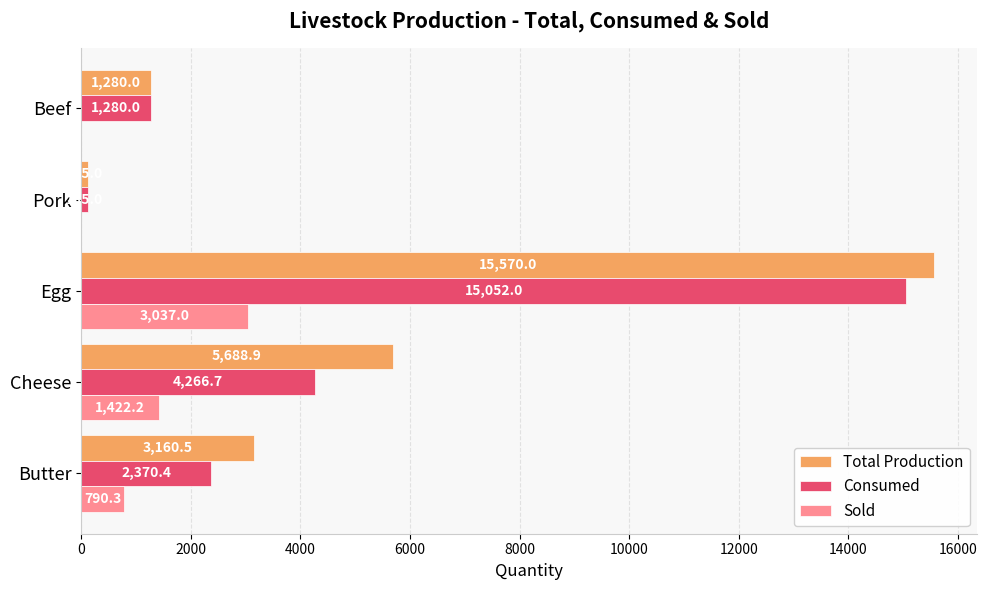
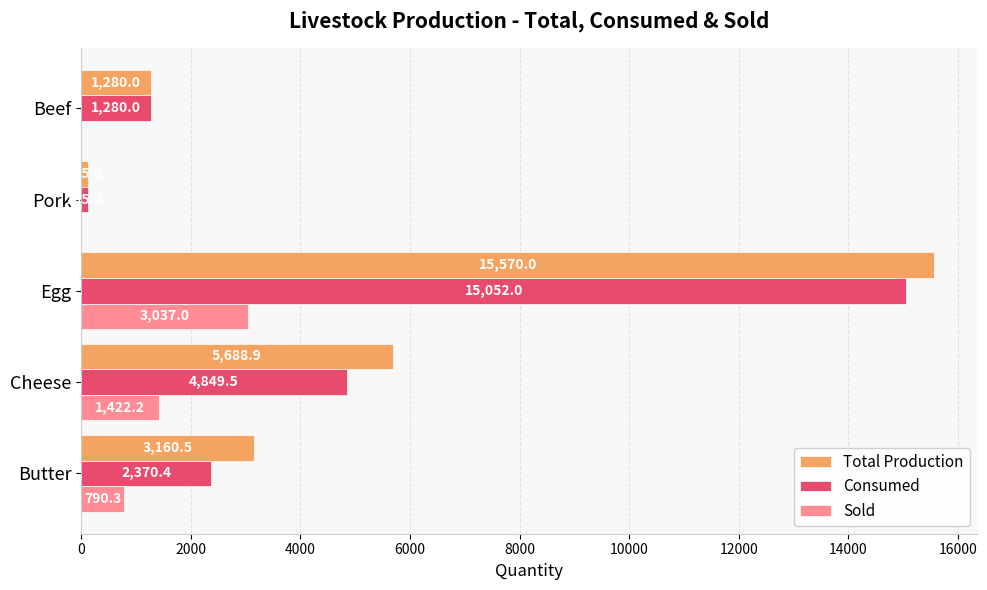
  {
    "Consumed": {
      "Beef": "1,280.0",
      "Egg": "15,052.0",
-     "Cheese": "4,266.7",
+     "Cheese": "4,849.5",
      "Butter": "2,370.4"
    }
  }
